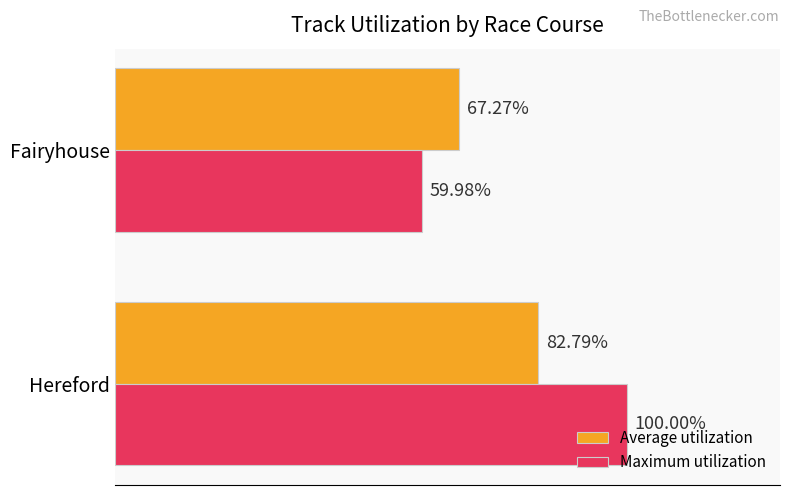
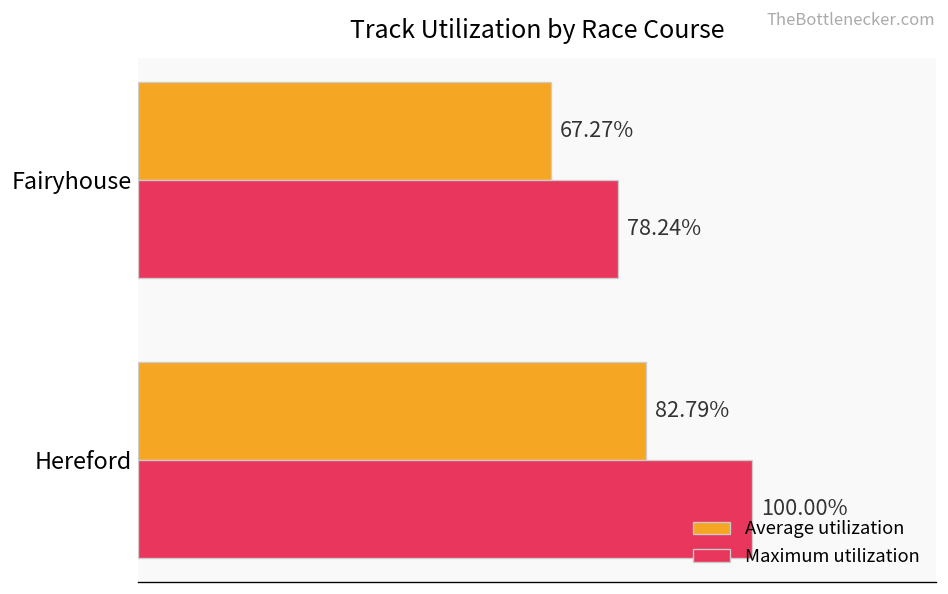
  {
    "Average utilization": {
      "Fairyhouse": "67.27%",
      "Hereford": "82.79%"
    },
    "Maximum utilization": {
-     "Fairyhouse": "59.98%",
+     "Fairyhouse": "78.24%",
      "Hereford": "100.00%"
    }
  }
